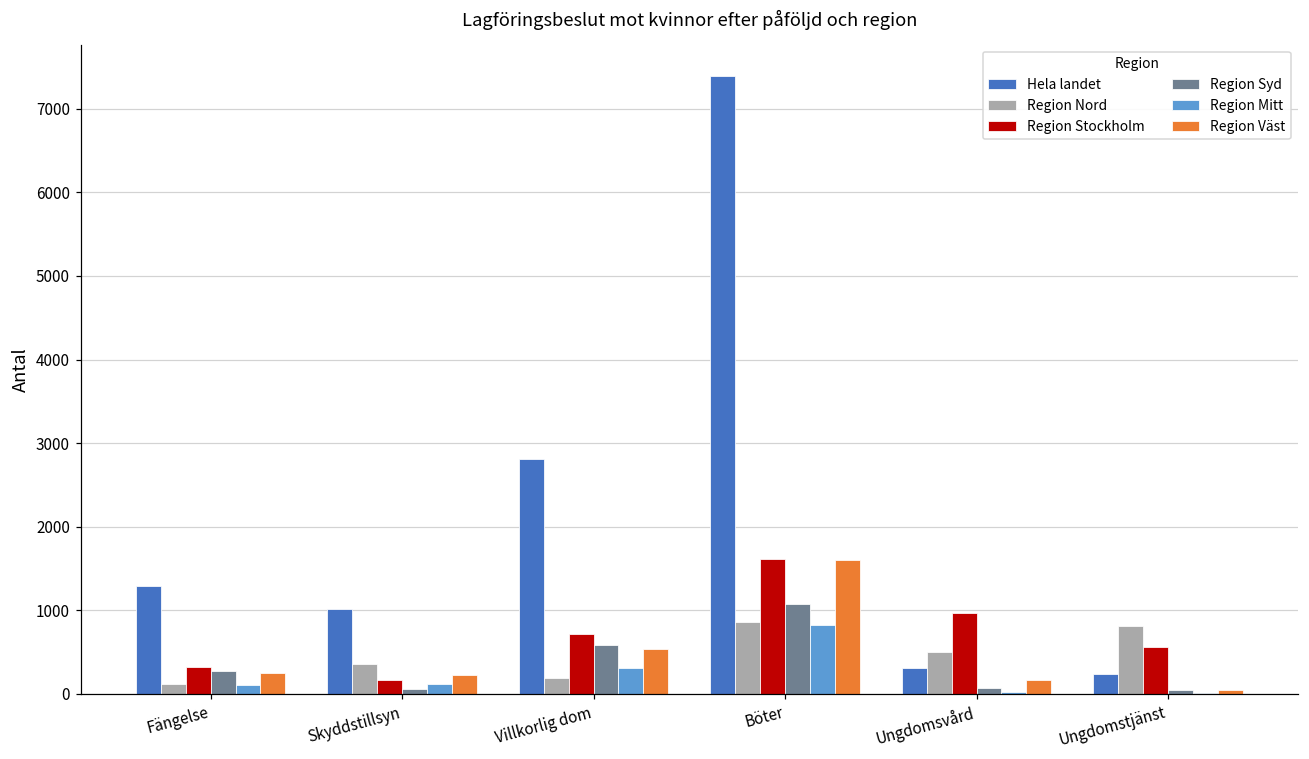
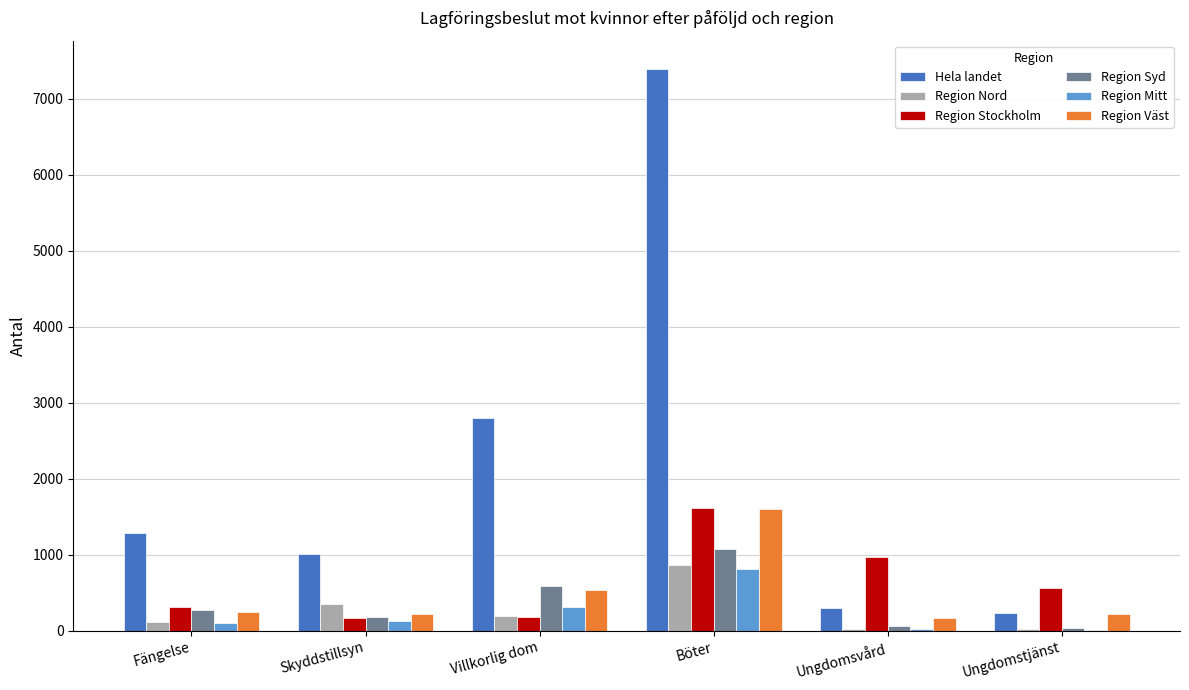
  {
    "Region Nord": {
      "Fängelse": 100,
      "Skyddstillsyn": 400,
      "Villkorlig dom": 200,
      "Böter": 900,
-     "Ungdomsvård": 500,
-     "Ungdomstjänst": 800
+     "Ungdomsvård": 0,
+     "Ungdomstjänst": 0
    },
    "Region Stockholm": {
      "Fängelse": 300,
      "Skyddstillsyn": 200,
-     "Villkorlig dom": 700,
+     "Villkorlig dom": 200,
      "Böter": 1600,
      "Ungdomsvård": 1000,
      "Ungdomstjänst": 600
    },
    "Region Syd": {
      "Fängelse": 300,
-     "Skyddstillsyn": 100,
+     "Skyddstillsyn": 200,
      "Villkorlig dom": 600,
      "Böter": 1100,
      "Ungdomsvård": 100,
      "Ungdomstjänst": 0
    },
    "Region Väst": {
      "Fängelse": 200,
      "Skyddstillsyn": 200,
      "Villkorlig dom": 500,
      "Böter": 1600,
      "Ungdomsvård": 200,
-     "Ungdomstjänst": 0
+     "Ungdomstjänst": 200
    }
  }
